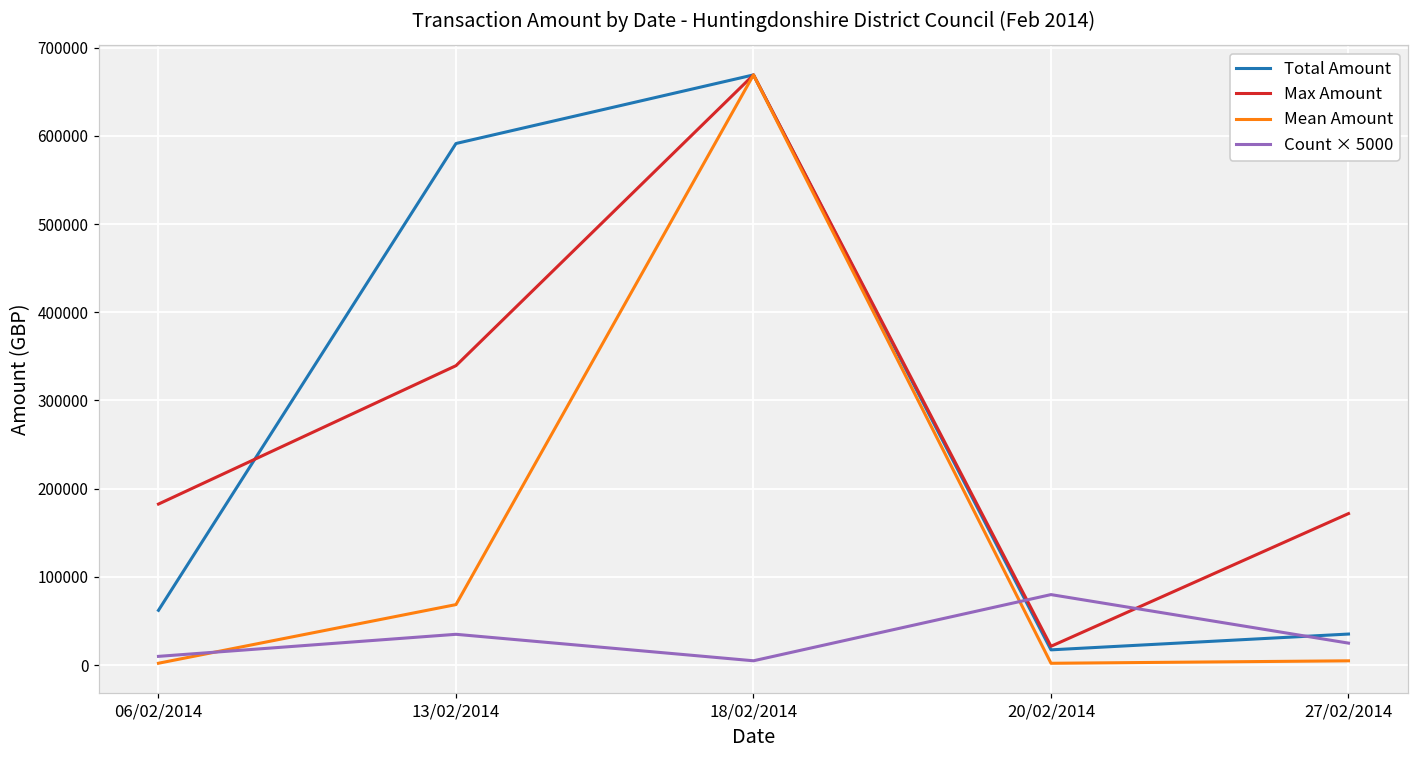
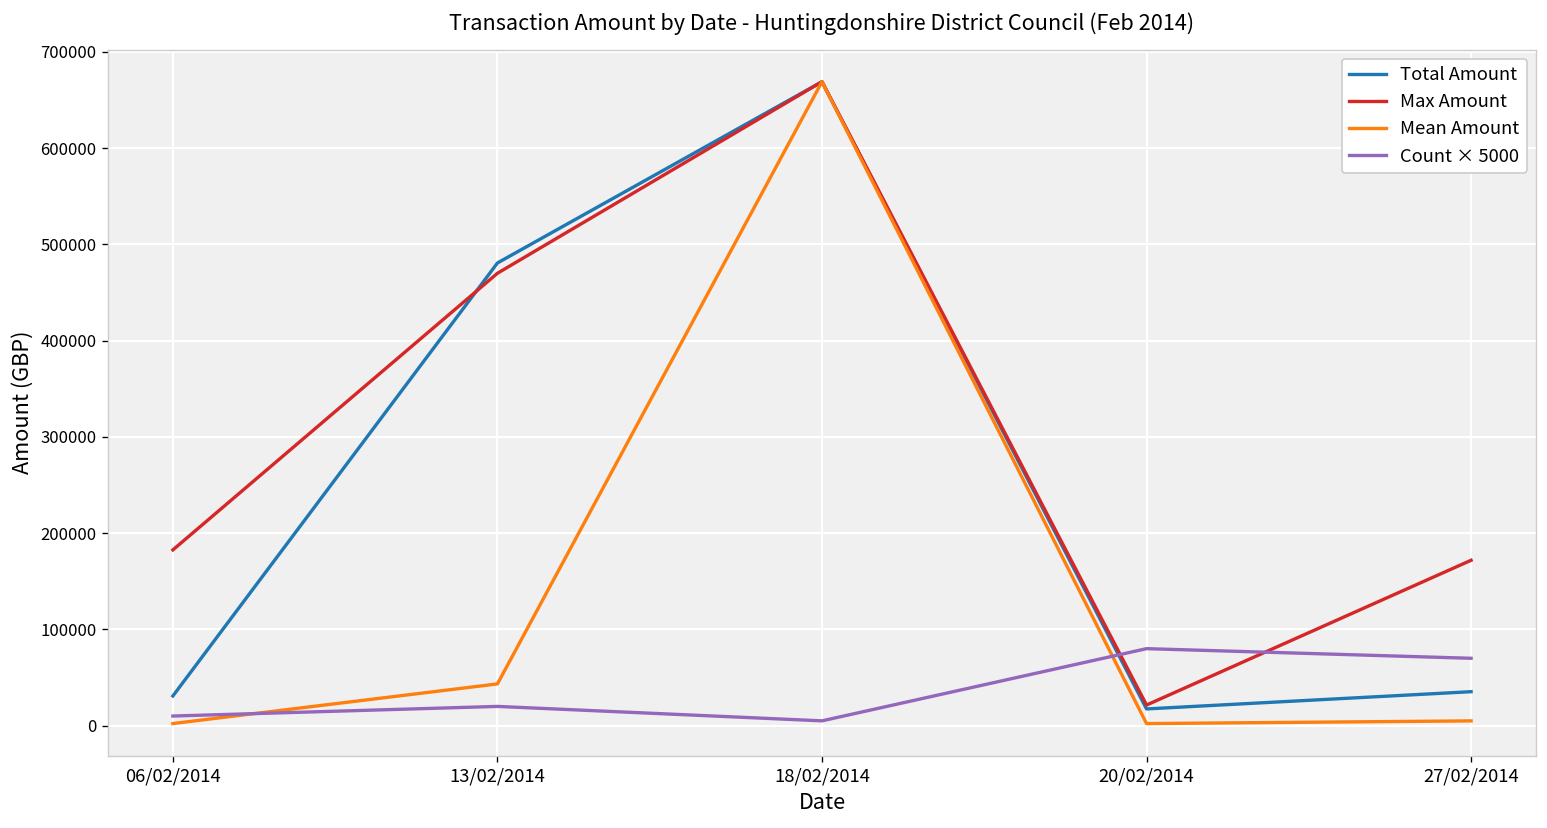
  {
    "Total Amount": {
-     "06/02/2014": 60000,
-     "13/02/2014": 590000,
+     "06/02/2014": 30000,
+     "13/02/2014": 480000,
      "20/02/2014": 20000,
      "27/02/2014": 40000
    },
    "Max Amount": {
      "06/02/2014": 180000,
-     "13/02/2014": 340000,
+     "13/02/2014": 470000,
      "20/02/2014": 20000,
      "27/02/2014": 170000
    },
    "Mean Amount": {
      "06/02/2014": 0,
-     "13/02/2014": 70000,
+     "13/02/2014": 40000,
      "20/02/2014": 0,
      "27/02/2014": 0
    },
    "Count × 5000": {
      "06/02/2014": 10000,
-     "13/02/2014": 40000,
+     "13/02/2014": 20000,
      "18/02/2014": 10000,
      "20/02/2014": 80000,
-     "27/02/2014": 30000
+     "27/02/2014": 70000
    }
  }
